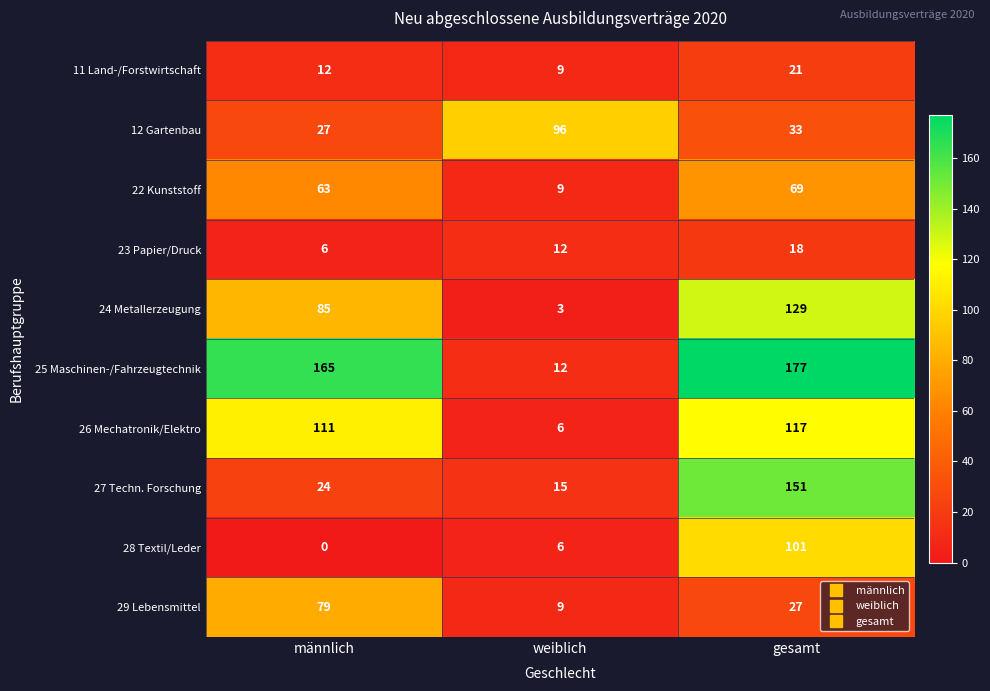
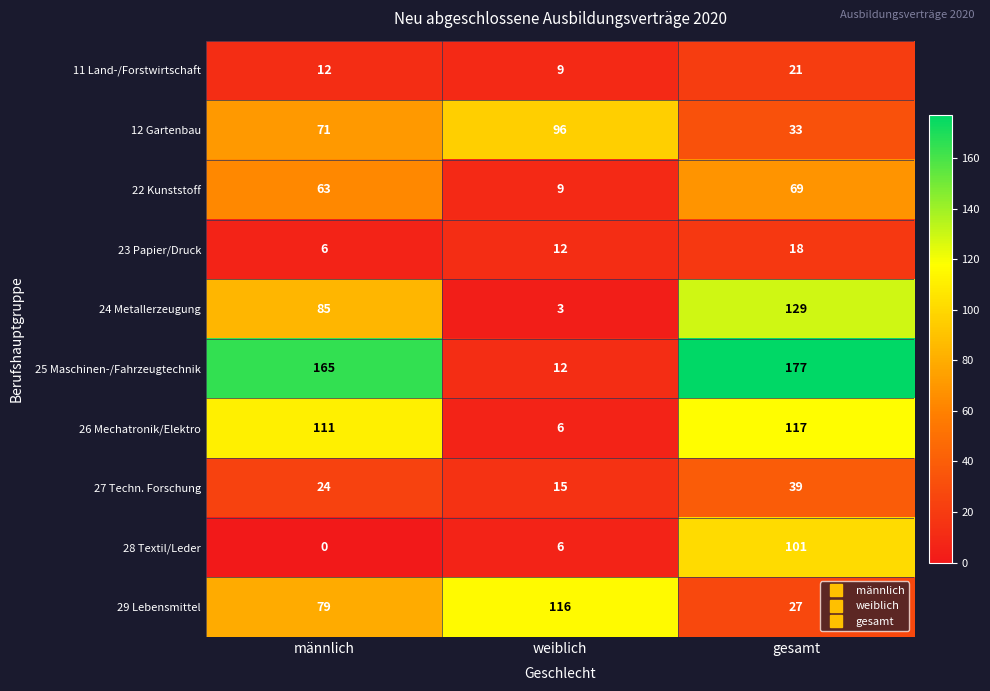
  {
    "11 Land-/Forstwirtschaft": {
      "männlich": 12,
      "weiblich": 9,
      "gesamt": 21
    },
    "12 Gartenbau": {
-     "männlich": 27,
+     "männlich": 71,
      "weiblich": 96,
      "gesamt": 33
    },
    "22 Kunststoff": {
      "männlich": 63,
      "weiblich": 9,
      "gesamt": 69
    },
    "23 Papier/Druck": {
      "männlich": 6,
      "weiblich": 12,
      "gesamt": 18
    },
    "24 Metallerzeugung": {
      "männlich": 85,
      "weiblich": 3,
      "gesamt": 129
    },
    "25 Maschinen-/Fahrzeugtechnik": {
      "männlich": 165,
      "weiblich": 12,
      "gesamt": 177
    },
    "26 Mechatronik/Elektro": {
      "männlich": 111,
      "weiblich": 6,
      "gesamt": 117
    },
    "27 Techn. Forschung": {
      "männlich": 24,
      "weiblich": 15,
-     "gesamt": 151
+     "gesamt": 39
    },
    "28 Textil/Leder": {
      "männlich": 0,
      "weiblich": 6,
      "gesamt": 101
    },
    "29 Lebensmittel": {
      "männlich": 79,
-     "weiblich": 9,
+     "weiblich": 116,
      "gesamt": 27
    }
  }
